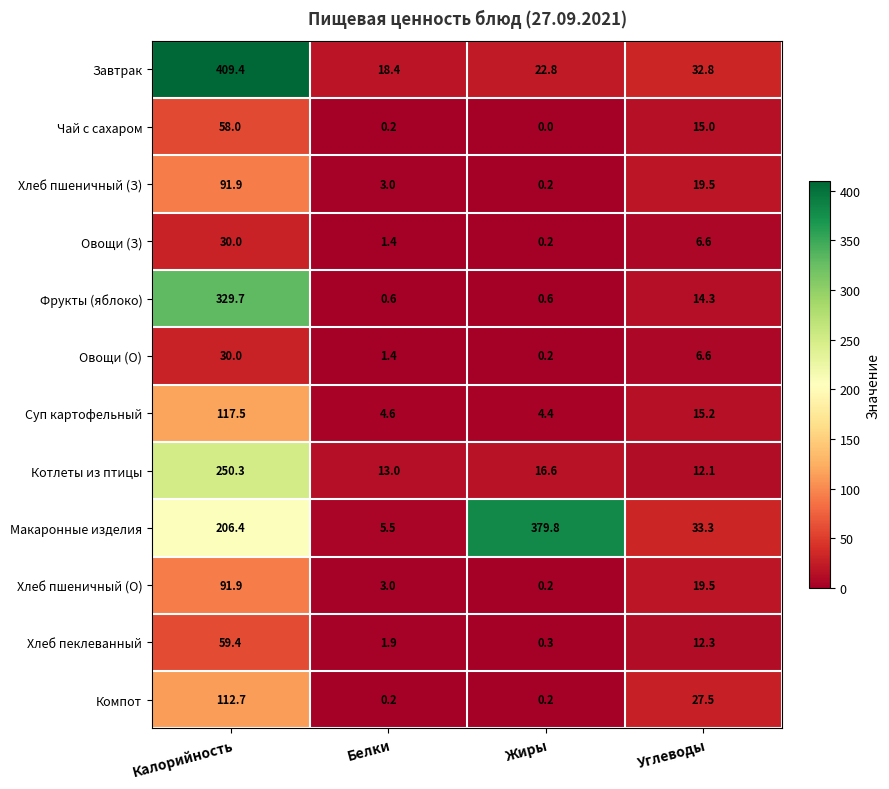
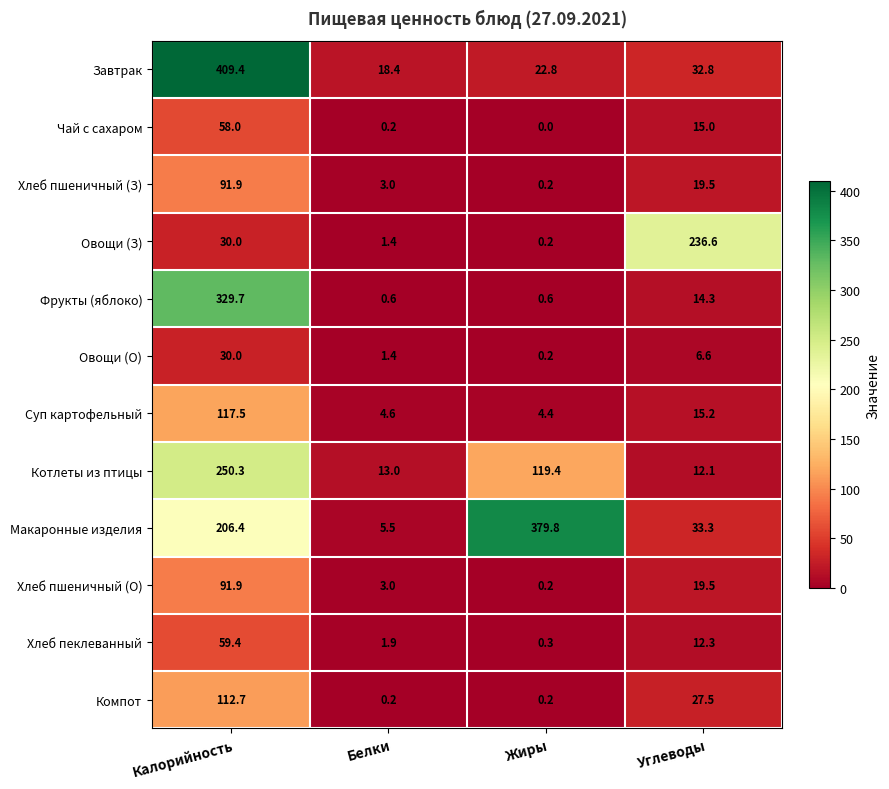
  {
    "Завтрак": {
      "Калорийность": 409.4,
      "Белки": 18.4,
      "Жиры": 22.8,
      "Углеводы": 32.8
    },
    "Чай с сахаром": {
      "Калорийность": 58.0,
      "Белки": 0.2,
      "Жиры": 0.0,
      "Углеводы": 15.0
    },
    "Хлеб пшеничный (З)": {
      "Калорийность": 91.9,
      "Белки": 3.0,
      "Жиры": 0.2,
      "Углеводы": 19.5
    },
    "Овощи (З)": {
      "Калорийность": 30.0,
      "Белки": 1.4,
      "Жиры": 0.2,
-     "Углеводы": 6.6
+     "Углеводы": 236.6
    },
    "Фрукты (яблоко)": {
      "Калорийность": 329.7,
      "Белки": 0.6,
      "Жиры": 0.6,
      "Углеводы": 14.3
    },
    "Овощи (О)": {
      "Калорийность": 30.0,
      "Белки": 1.4,
      "Жиры": 0.2,
      "Углеводы": 6.6
    },
    "Суп картофельный": {
      "Калорийность": 117.5,
      "Белки": 4.6,
      "Жиры": 4.4,
      "Углеводы": 15.2
    },
    "Котлеты из птицы": {
      "Калорийность": 250.3,
      "Белки": 13.0,
-     "Жиры": 16.6,
+     "Жиры": 119.4,
      "Углеводы": 12.1
    },
    "Макаронные изделия": {
      "Калорийность": 206.4,
      "Белки": 5.5,
      "Жиры": 379.8,
      "Углеводы": 33.3
    },
    "Хлеб пшеничный (О)": {
      "Калорийность": 91.9,
      "Белки": 3.0,
      "Жиры": 0.2,
      "Углеводы": 19.5
    },
    "Хлеб пеклеванный": {
      "Калорийность": 59.4,
      "Белки": 1.9,
      "Жиры": 0.3,
      "Углеводы": 12.3
    },
    "Компот": {
      "Калорийность": 112.7,
      "Белки": 0.2,
      "Жиры": 0.2,
      "Углеводы": 27.5
    }
  }
